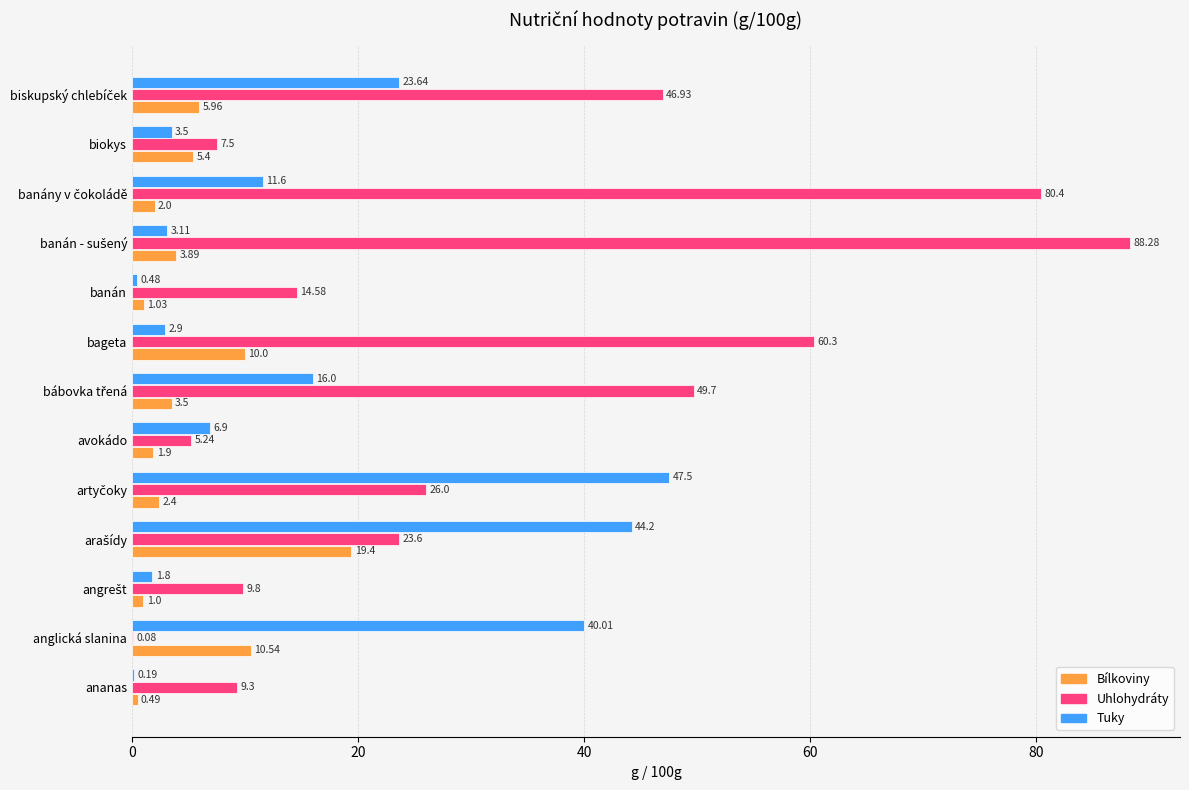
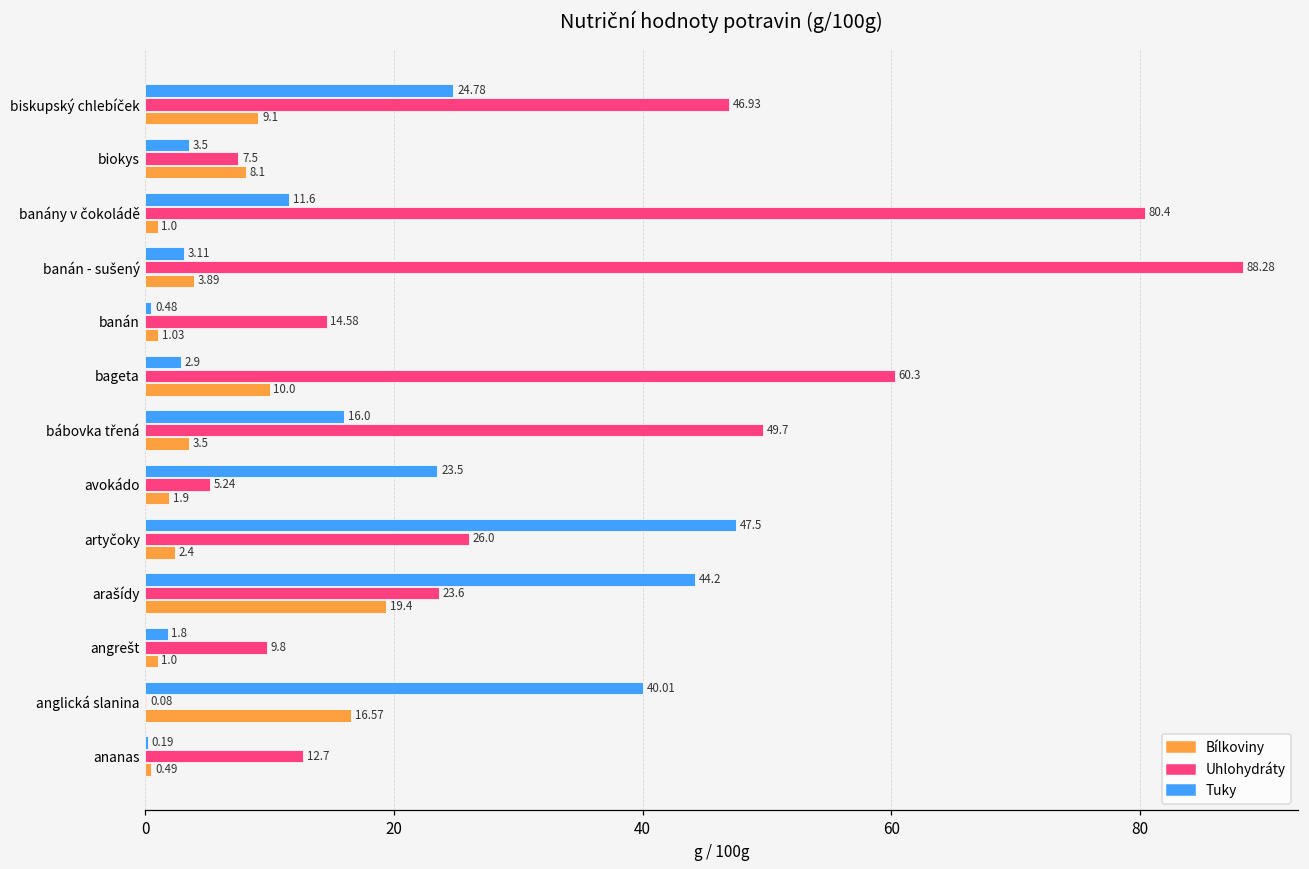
  {
    "Bílkoviny": {
-     "biskupský chlebíček": 5.96,
-     "biokys": 5.4,
-     "banány v čokoládě": 2.0,
+     "biskupský chlebíček": 9.1,
+     "biokys": 8.1,
+     "banány v čokoládě": 1.0,
      "banán - sušený": 3.89,
      "banán": 1.03,
      "bageta": 10.0,
      "bábovka třená": 3.5,
      "avokádo": 1.9,
      "artyčoky": 2.4,
      "arašídy": 19.4,
      "angrešt": 1.0,
-     "anglická slanina": 10.54,
+     "anglická slanina": 16.57,
      "ananas": 0.49
    },
    "Uhlohydráty": {
      "biskupský chlebíček": 46.93,
      "biokys": 7.5,
      "banány v čokoládě": 80.4,
      "banán - sušený": 88.28,
      "banán": 14.58,
      "bageta": 60.3,
      "bábovka třená": 49.7,
      "avokádo": 5.24,
      "artyčoky": 26.0,
      "arašídy": 23.6,
      "angrešt": 9.8,
      "anglická slanina": 0.08,
-     "ananas": 9.3
+     "ananas": 12.7
    },
    "Tuky": {
-     "biskupský chlebíček": 23.64,
+     "biskupský chlebíček": 24.78,
      "biokys": 3.5,
      "banány v čokoládě": 11.6,
      "banán - sušený": 3.11,
      "banán": 0.48,
      "bageta": 2.9,
      "bábovka třená": 16.0,
-     "avokádo": 6.9,
+     "avokádo": 23.5,
      "artyčoky": 47.5,
      "arašídy": 44.2,
      "angrešt": 1.8,
      "anglická slanina": 40.01,
      "ananas": 0.19
    }
  }
